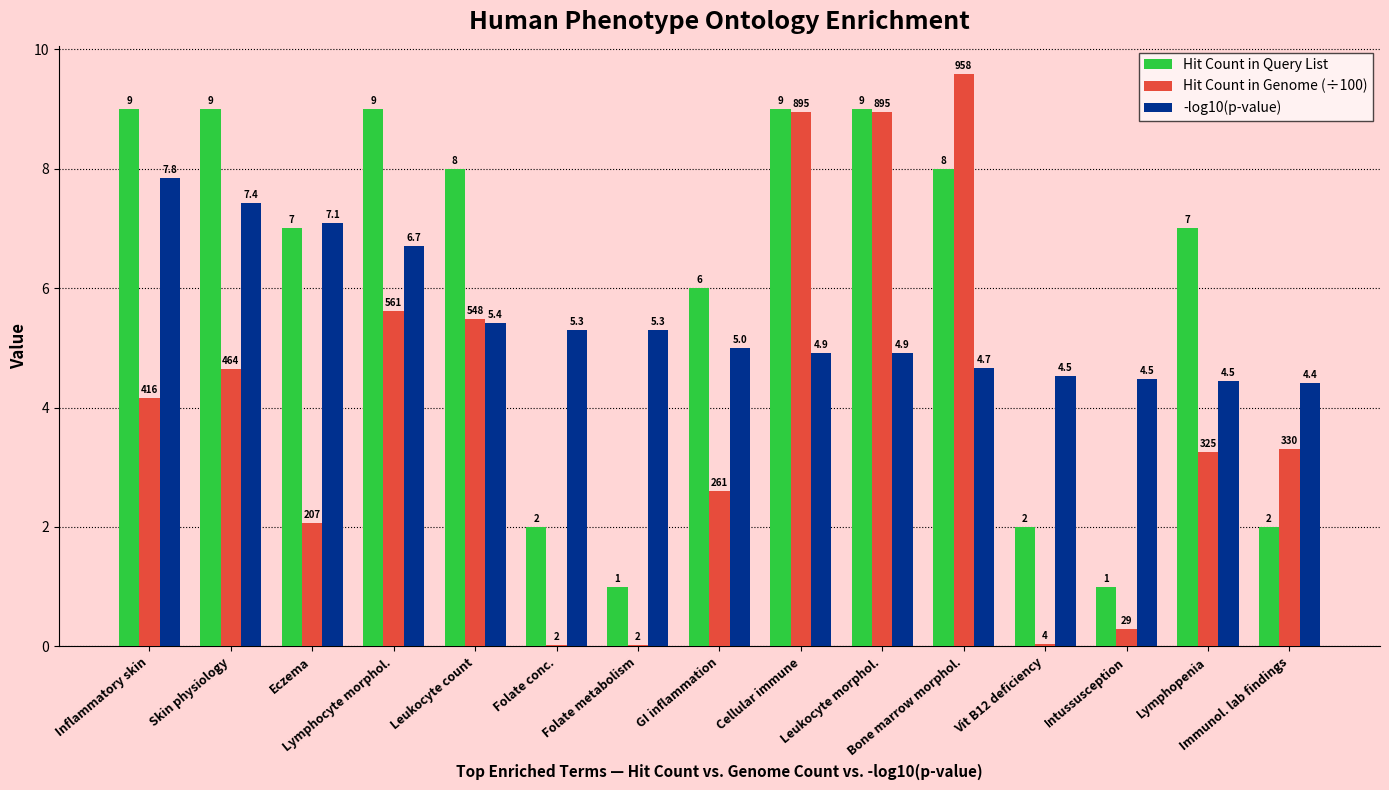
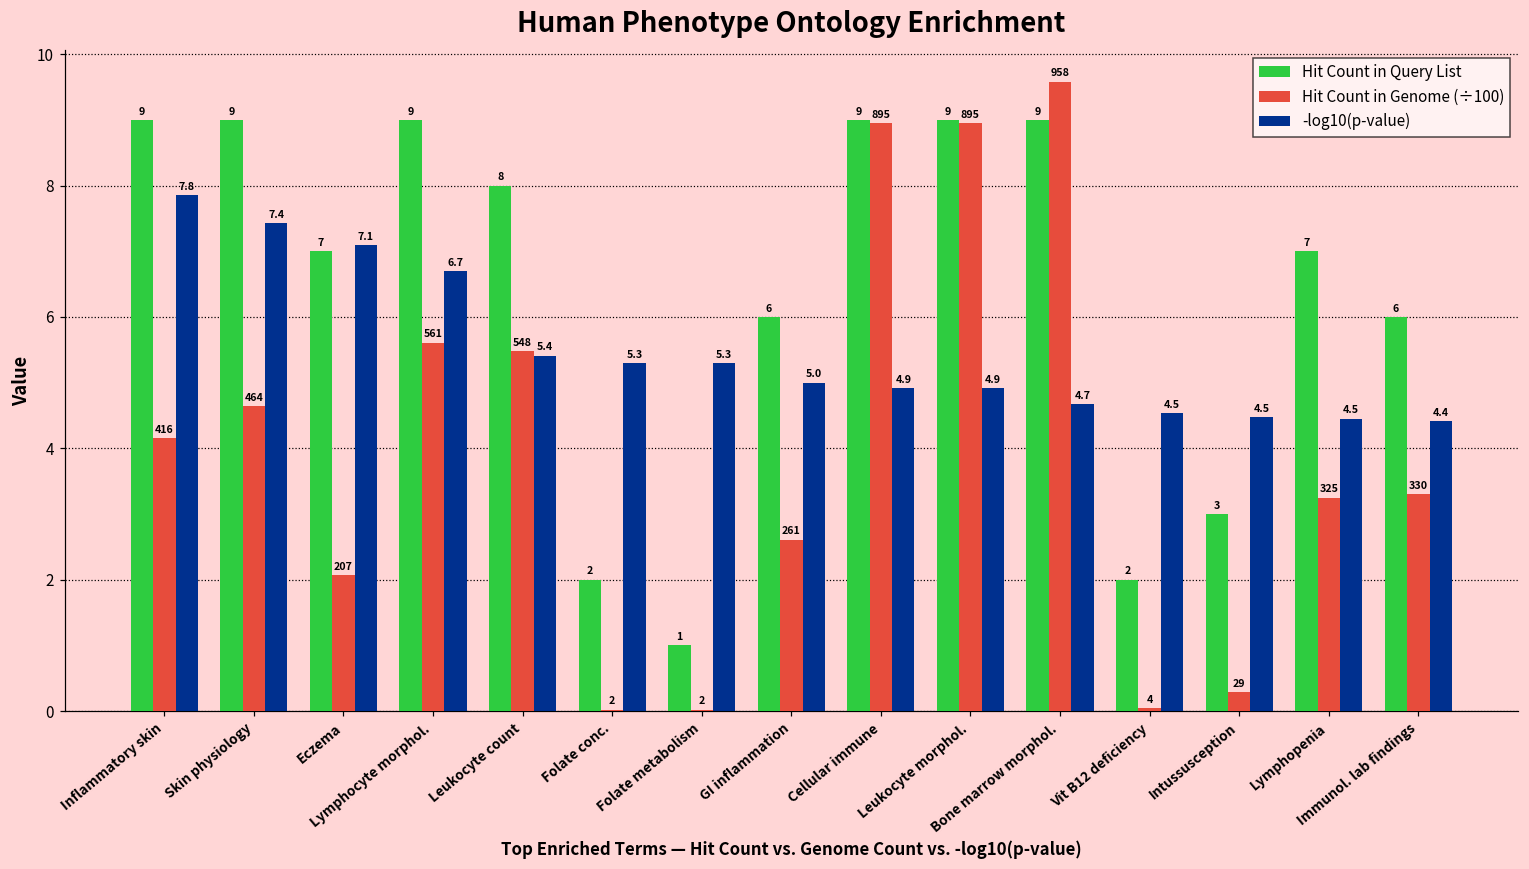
  {
    "Hit Count in Query List": {
      "Inflammatory skin": 9,
      "Skin physiology": 9,
      "Eczema": 7,
      "Lymphocyte morphol.": 9,
      "Leukocyte count": 8,
      "Folate conc.": 2,
      "Folate metabolism": 1,
      "GI inflammation": 6,
      "Cellular immune": 9,
      "Leukocyte morphol.": 9,
-     "Bone marrow morphol.": 8,
+     "Bone marrow morphol.": 9,
      "Vit B12 deficiency": 2,
-     "Intussusception": 1,
+     "Intussusception": 3,
      "Lymphopenia": 7,
-     "Immunol. lab findings": 2
+     "Immunol. lab findings": 6
    },
    "-log10(p-value)": {
      "Inflammatory skin": 7.8,
      "Skin physiology": 7.4,
      "Eczema": 7.1,
      "Lymphocyte morphol.": 6.7,
      "Leukocyte count": 5.4,
      "Folate conc.": 5.3,
      "Folate metabolism": 5.3,
      "GI inflammation": 5.0,
      "Cellular immune": 4.9,
      "Leukocyte morphol.": 4.9,
      "Bone marrow morphol.": 4.7,
      "Vit B12 deficiency": 4.5,
      "Intussusception": 4.5,
      "Lymphopenia": 4.5,
      "Immunol. lab findings": 4.4
    }
  }
